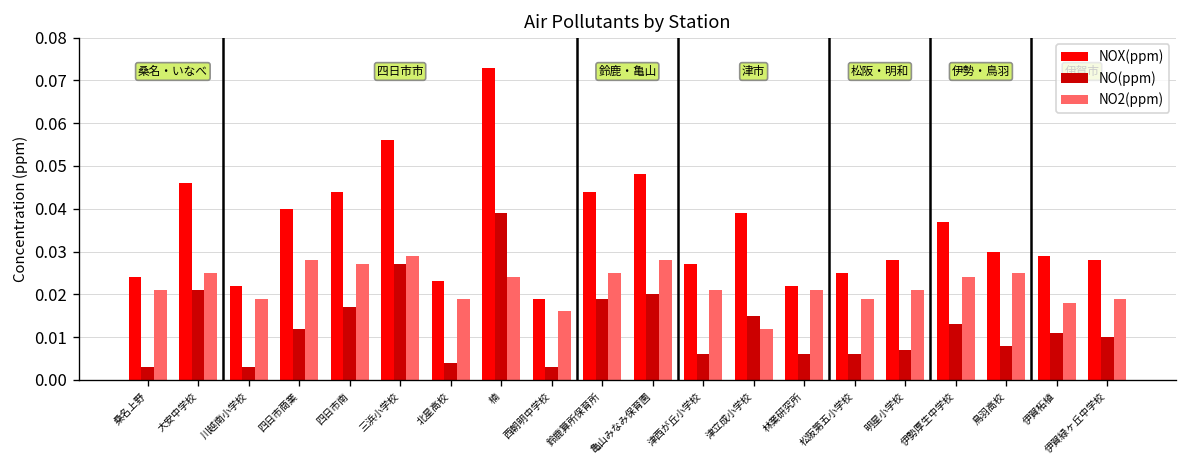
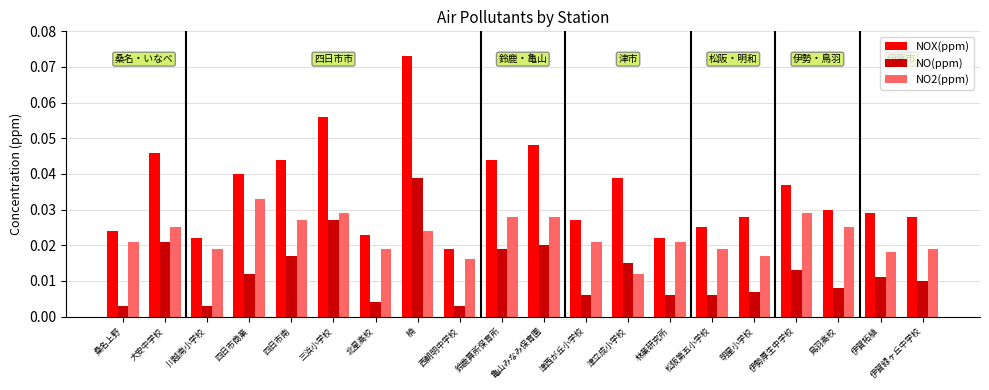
  {
    "NO2(ppm)": {
      "桑名上野": 0.021,
      "大安中学校": 0.025,
      "川越南小学校": 0.019,
-     "四日市商業": 0.028,
+     "四日市商業": 0.033,
      "四日市南": 0.027,
      "三浜小学校": 0.029,
      "北星高校": 0.019,
      "楠": 0.024,
      "西朝明中学校": 0.016,
-     "鈴鹿算所保育所": 0.025,
+     "鈴鹿算所保育所": 0.028,
      "亀山みなみ保育園": 0.028,
      "津西が丘小学校": 0.021,
      "津立成小学校": 0.012,
      "林業研究所": 0.021,
      "松阪第五小学校": 0.019,
-     "明星小学校": 0.021,
-     "伊勢厚生中学校": 0.024,
+     "明星小学校": 0.017,
+     "伊勢厚生中学校": 0.029,
      "鳥羽高校": 0.025,
      "伊賀柘植": 0.018,
      "伊賀緑ヶ丘中学校": 0.019
    }
  }
